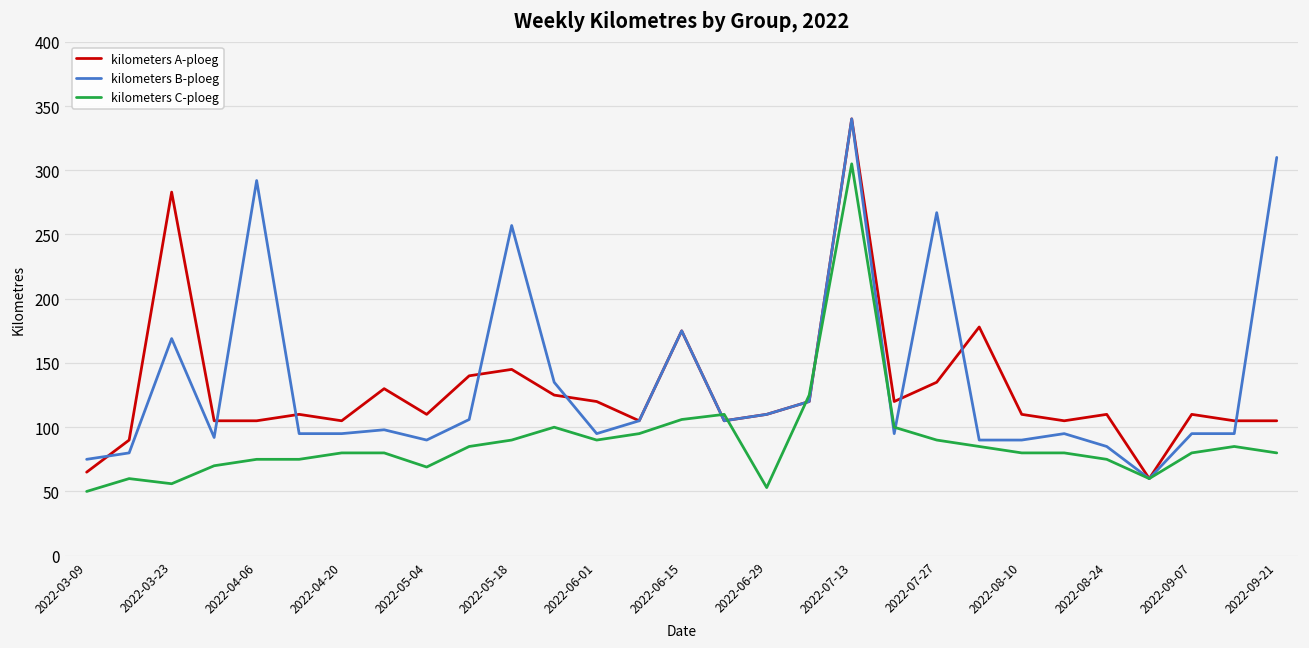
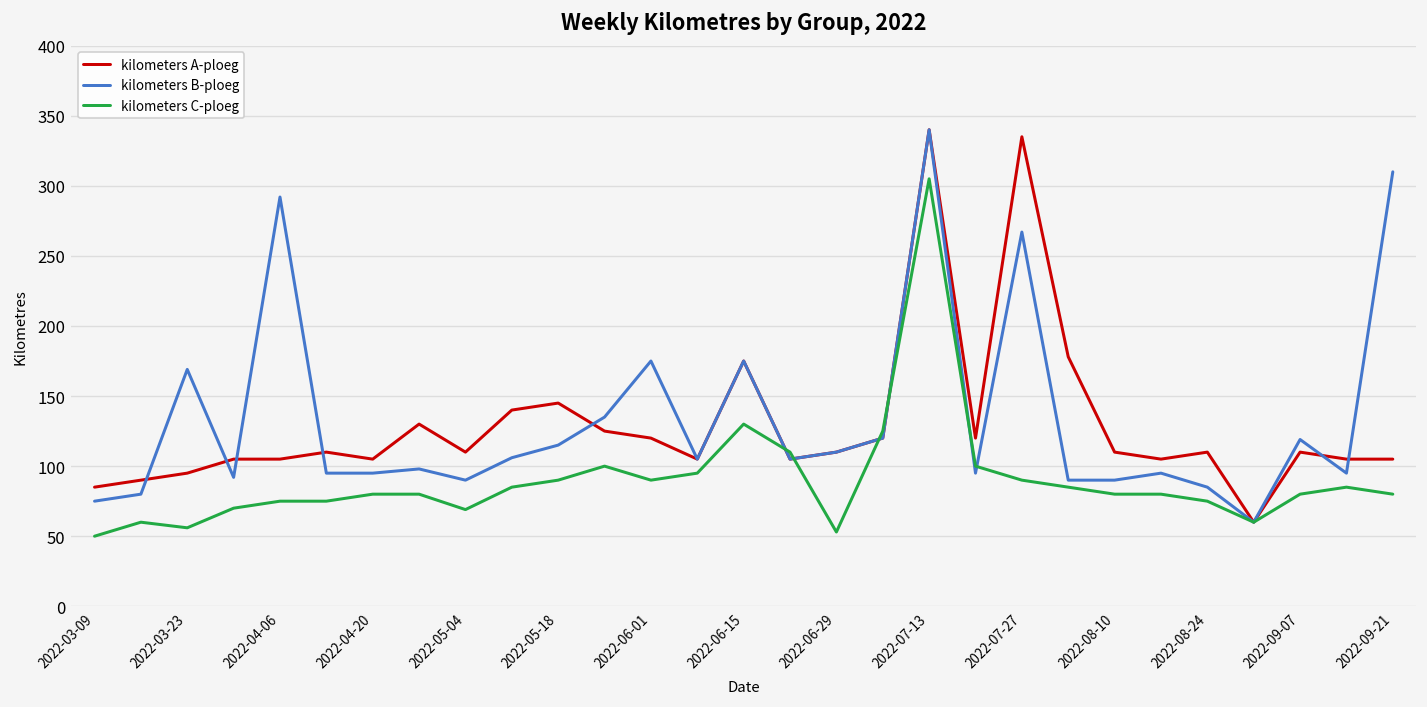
  {
    "kilometers A-ploeg": {
-     "2022-03-09": 65,
-     "2022-03-23": 283,
+     "2022-03-09": 85,
+     "2022-03-23": 95,
      "2022-04-06": 105,
      "2022-04-20": 105,
      "2022-05-04": 110,
      "2022-05-18": 145,
      "2022-06-01": 120,
-     "2022-07-27": 135,
+     "2022-07-27": 335,
      "2022-08-10": 110,
      "2022-08-24": 110,
      "2022-09-07": 110,
      "2022-09-21": 105
    },
    "kilometers B-ploeg": {
      "2022-03-09": 75,
      "2022-03-23": 169,
      "2022-04-06": 292,
      "2022-04-20": 95,
      "2022-05-04": 90,
-     "2022-05-18": 257,
-     "2022-06-01": 95,
+     "2022-05-18": 115,
+     "2022-06-01": 175,
      "2022-07-27": 267,
      "2022-08-10": 90,
      "2022-08-24": 85,
-     "2022-09-07": 95,
+     "2022-09-07": 119,
      "2022-09-21": 310
    },
    "kilometers C-ploeg": {
      "2022-03-09": 50,
      "2022-03-23": 56,
      "2022-04-06": 75,
      "2022-04-20": 80,
      "2022-05-04": 69,
      "2022-05-18": 90,
      "2022-06-01": 90,
-     "2022-06-15": 106,
+     "2022-06-15": 130,
      "2022-06-29": 53,
      "2022-07-13": 305,
      "2022-07-27": 90,
      "2022-08-10": 80,
      "2022-08-24": 75,
      "2022-09-07": 80,
      "2022-09-21": 80
    }
  }
